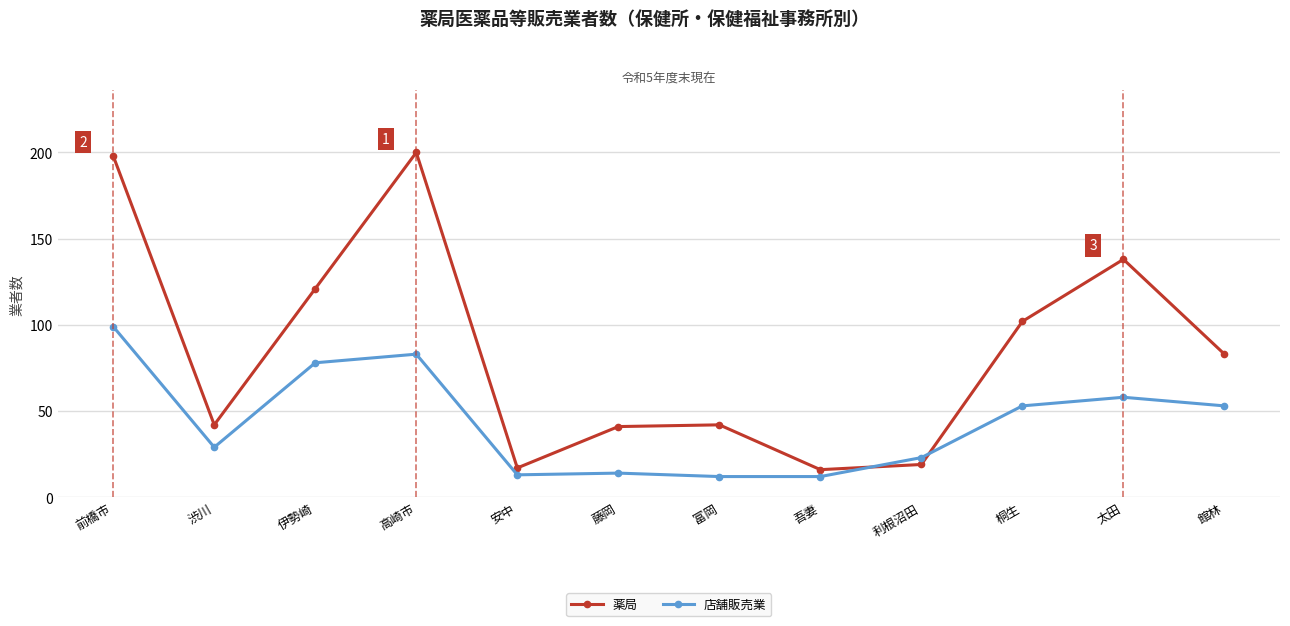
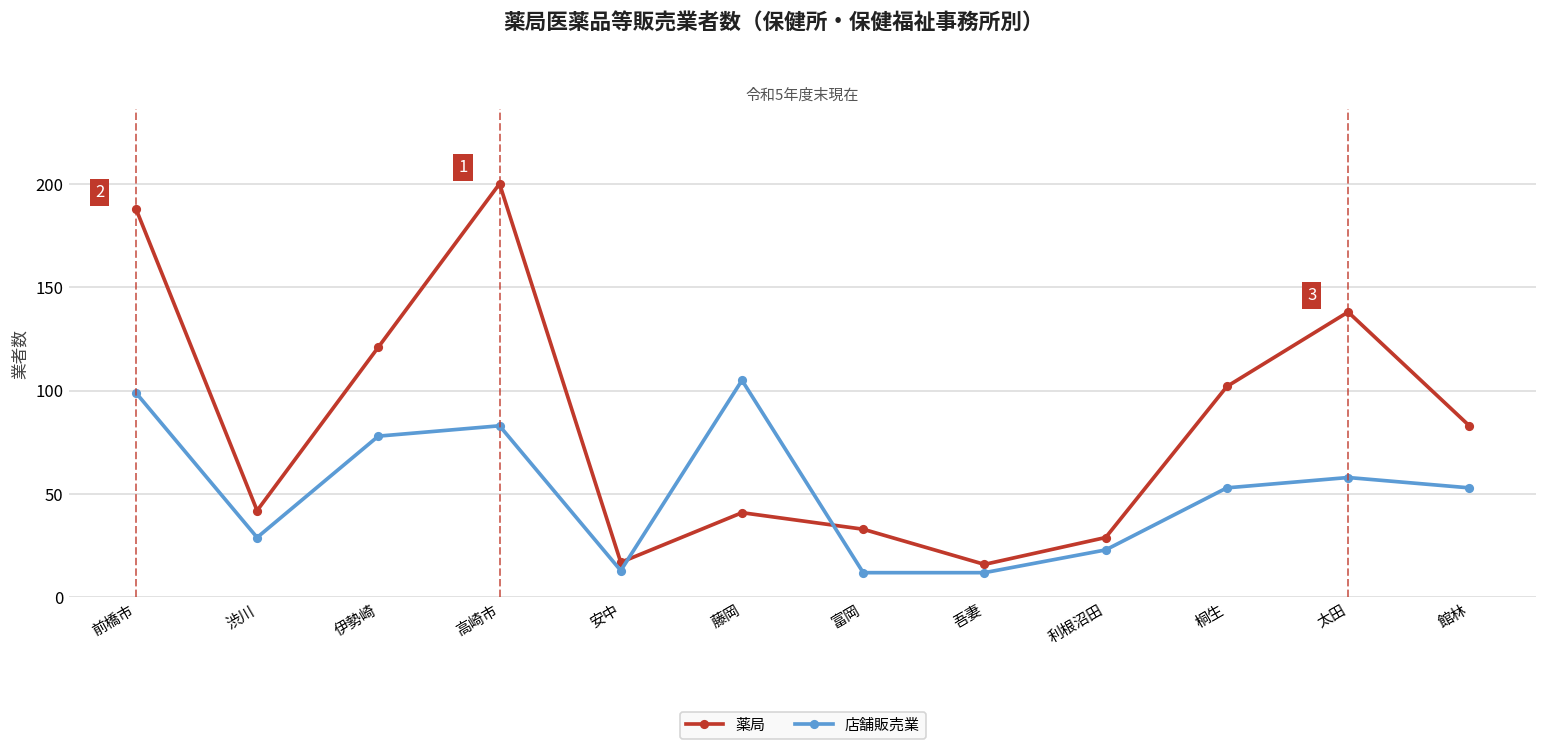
  {
    "薬局": {
-     "前橋市": 198,
+     "前橋市": 188,
      "渋川": 42,
      "伊勢崎": 121,
      "高崎市": 200,
      "安中": 17,
      "藤岡": 41,
-     "富岡": 42,
+     "富岡": 33,
      "吾妻": 16,
-     "利根沼田": 19,
+     "利根沼田": 29,
      "桐生": 102,
      "太田": 138,
      "館林": 83
    },
    "店舗販売業": {
      "前橋市": 99,
      "渋川": 29,
      "伊勢崎": 78,
      "高崎市": 83,
      "安中": 13,
-     "藤岡": 14,
+     "藤岡": 105,
      "富岡": 12,
      "吾妻": 12,
      "利根沼田": 23,
      "桐生": 53,
      "太田": 58,
      "館林": 53
    }
  }
